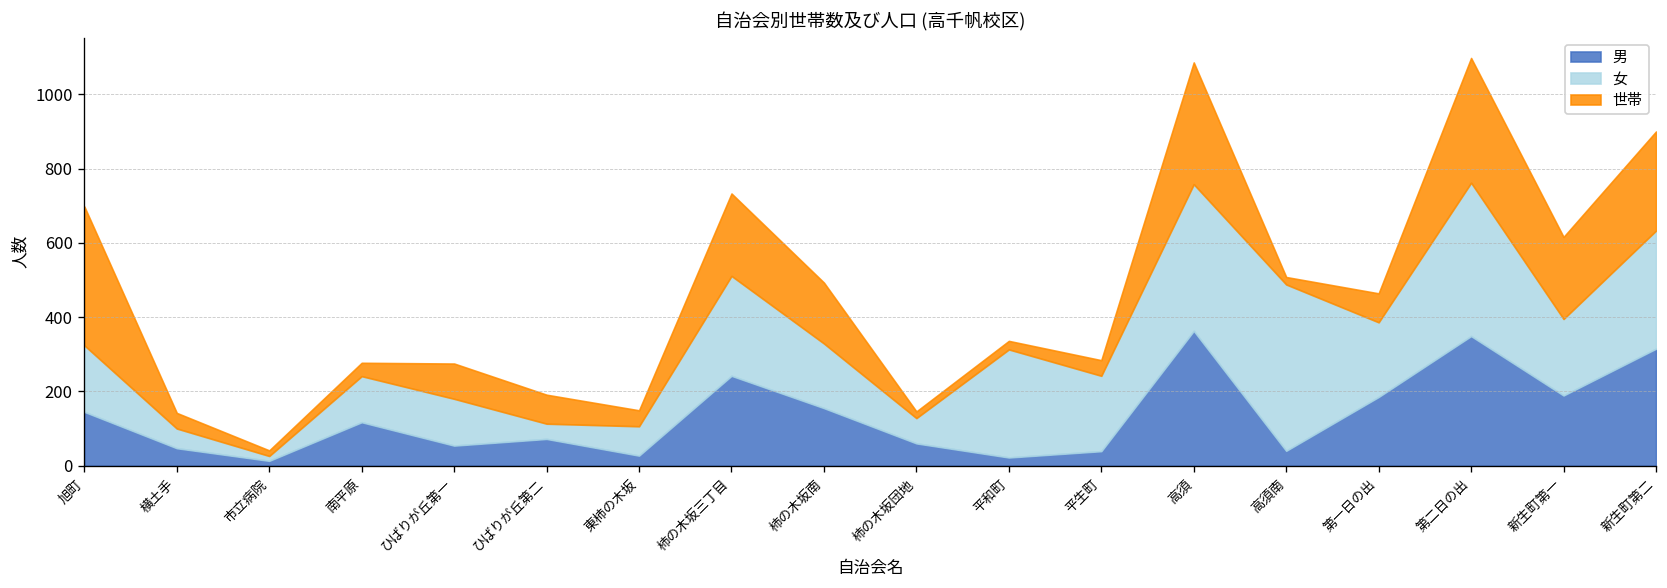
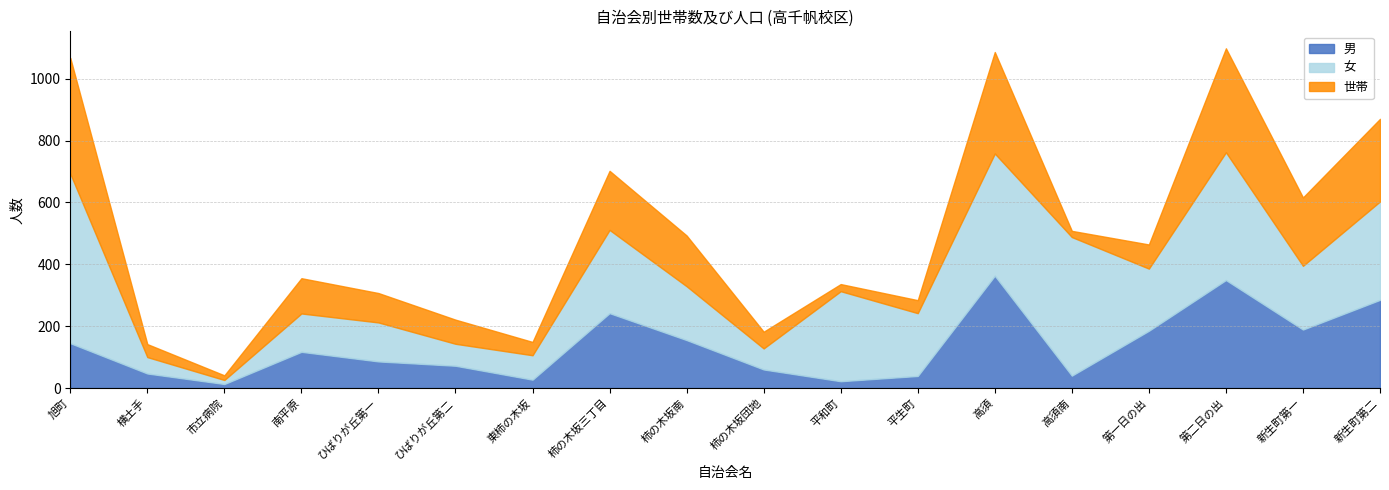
  {
    "男": {
      "旭町": 150,
      "横土手": 50,
      "市立病院": 10,
      "南平原": 120,
-     "ひばりが丘第一": 50,
+     "ひばりが丘第一": 90,
      "ひばりが丘第二": 70,
      "東柿の木坂": 30,
      "柿の木坂三丁目": 240,
      "柿の木坂南": 160,
      "柿の木坂団地": 60,
      "平和町": 20,
      "平生町": 40,
      "高須": 360,
      "高須南": 40,
      "第一日の出": 190,
      "第二日の出": 350,
      "新生町第一": 190,
-     "新生町第二": 320
+     "新生町第二": 290
    },
    "女": {
-     "旭町": 180,
+     "旭町": 550,
      "横土手": 50,
      "市立病院": 10,
      "南平原": 120,
      "ひばりが丘第一": 130,
-     "ひばりが丘第二": 40,
+     "ひばりが丘第二": 70,
      "東柿の木坂": 80,
      "柿の木坂三丁目": 270,
      "柿の木坂南": 170,
      "柿の木坂団地": 70,
      "平和町": 290,
      "平生町": 200,
      "高須": 400,
      "高須南": 450,
      "第一日の出": 200,
      "第二日の出": 410,
      "新生町第一": 210,
      "新生町第二": 320
    },
    "世帯": {
      "旭町": 370,
      "横土手": 40,
      "市立病院": 20,
-     "南平原": 40,
+     "南平原": 110,
      "ひばりが丘第一": 100,
      "ひばりが丘第二": 80,
      "東柿の木坂": 40,
-     "柿の木坂三丁目": 220,
+     "柿の木坂三丁目": 190,
      "柿の木坂南": 160,
-     "柿の木坂団地": 20,
+     "柿の木坂団地": 50,
      "平和町": 20,
      "平生町": 40,
      "高須": 330,
      "高須南": 20,
      "第一日の出": 80,
      "第二日の出": 340,
      "新生町第一": 220,
      "新生町第二": 270
    }
  }
